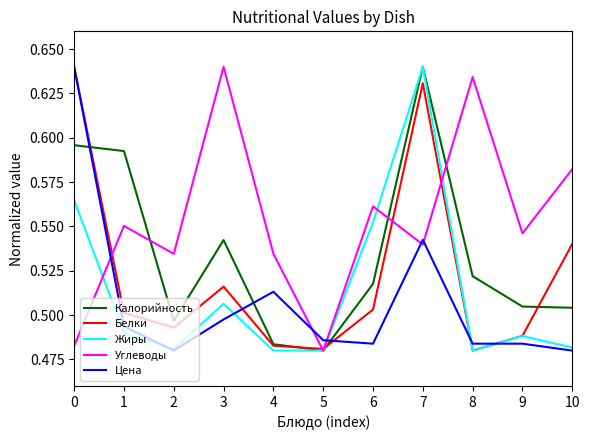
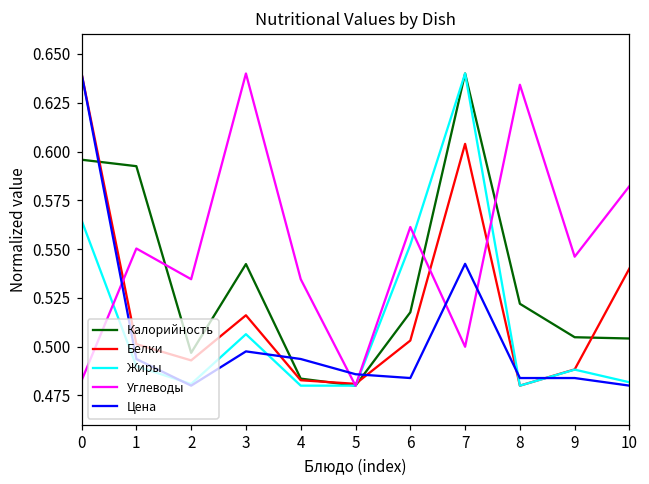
  {
    "Калорийность": {
      "0": 0.596,
      "1": 0.592,
      "3": 0.542,
      "6": 0.518,
      "8": 0.522,
      "9": 0.505,
      "10": 0.504
    },
    "Белки": {
      "3": 0.516,
      "6": 0.503,
-     "7": 0.631,
+     "7": 0.604,
      "10": 0.540
    },
    "Жиры": {
      "0": 0.565,
      "3": 0.506,
      "4": 0.480,
      "6": 0.552,
      "10": 0.482
    },
    "Углеводы": {
      "0": 0.483,
      "1": 0.550,
      "2": 0.535,
      "3": 0.640,
      "4": 0.535,
      "6": 0.561,
-     "7": 0.540,
+     "7": 0.500,
      "8": 0.634,
      "9": 0.546,
      "10": 0.582
    },
    "Цена": {
      "3": 0.498,
-     "4": 0.513,
+     "4": 0.494,
      "5": 0.486,
      "6": 0.484,
      "7": 0.542,
      "8": 0.484,
      "9": 0.484,
      "10": 0.480
    }
  }
